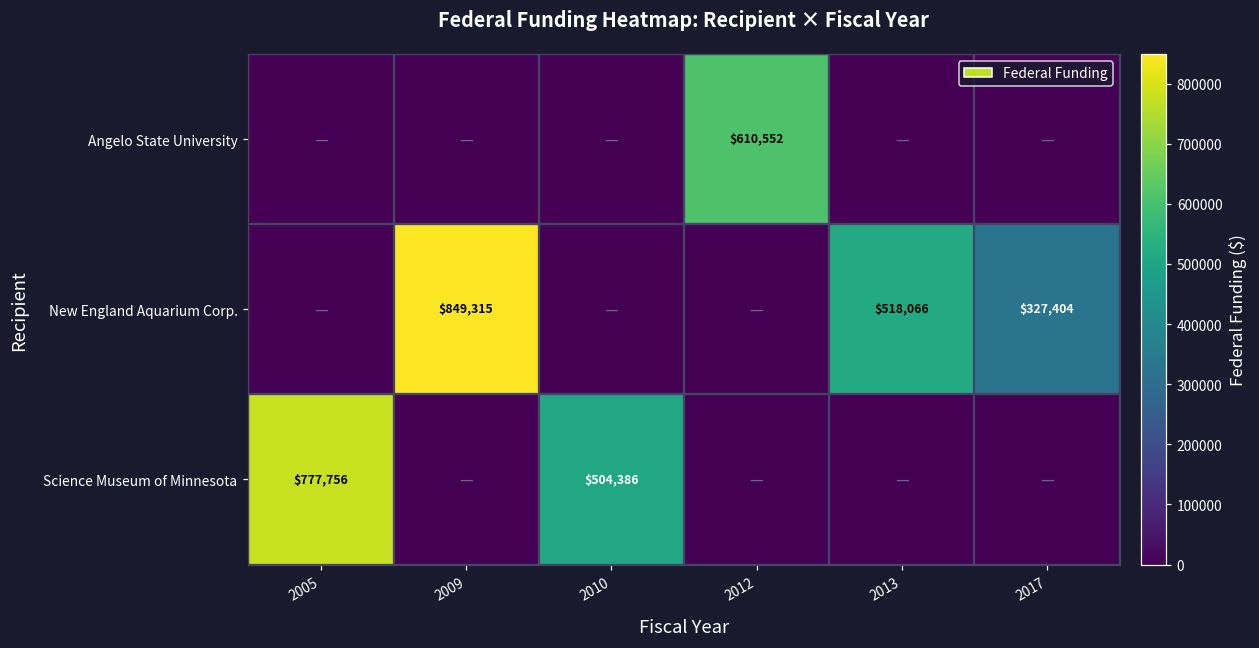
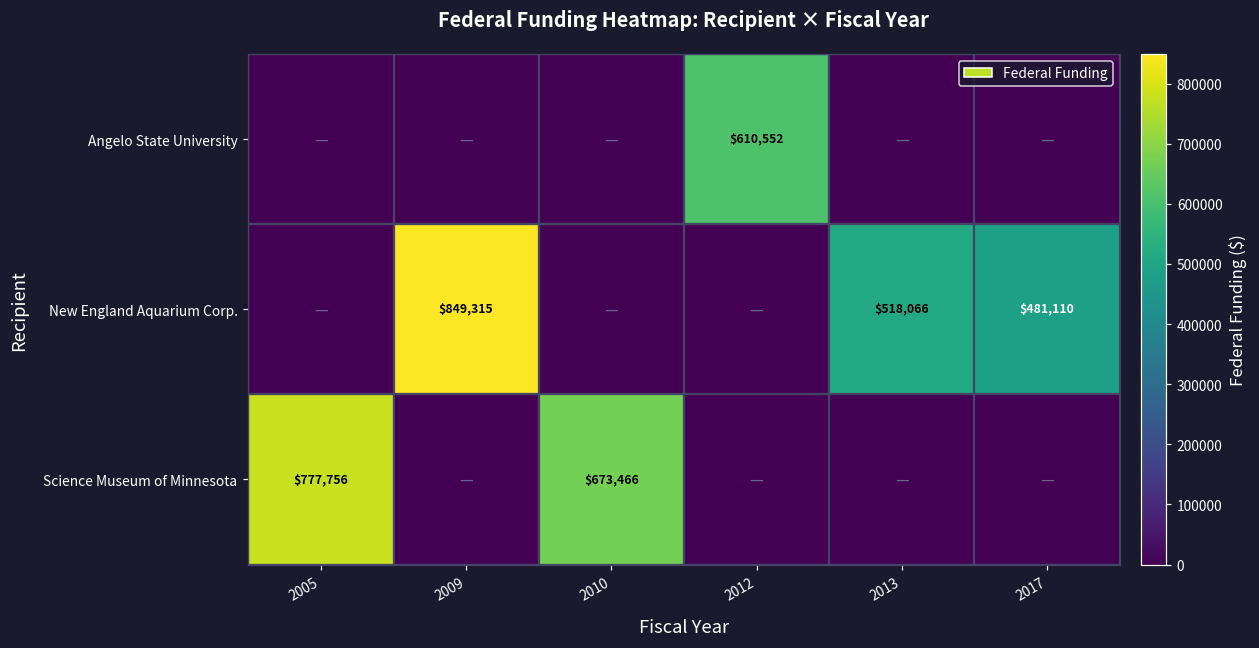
  {
    "Angelo State University": {
      "2012": "$610,552"
    },
    "New England Aquarium Corp.": {
      "2009": "$849,315",
      "2013": "$518,066",
-     "2017": "$327,404"
+     "2017": "$481,110"
    },
    "Science Museum of Minnesota": {
      "2005": "$777,756",
-     "2010": "$504,386"
+     "2010": "$673,466"
    }
  }
